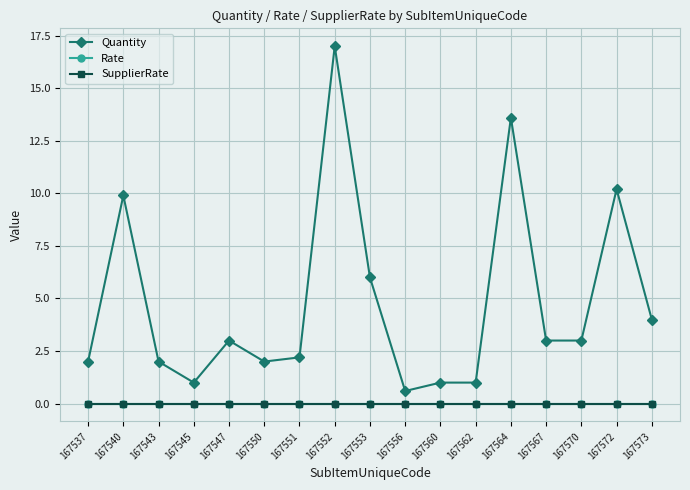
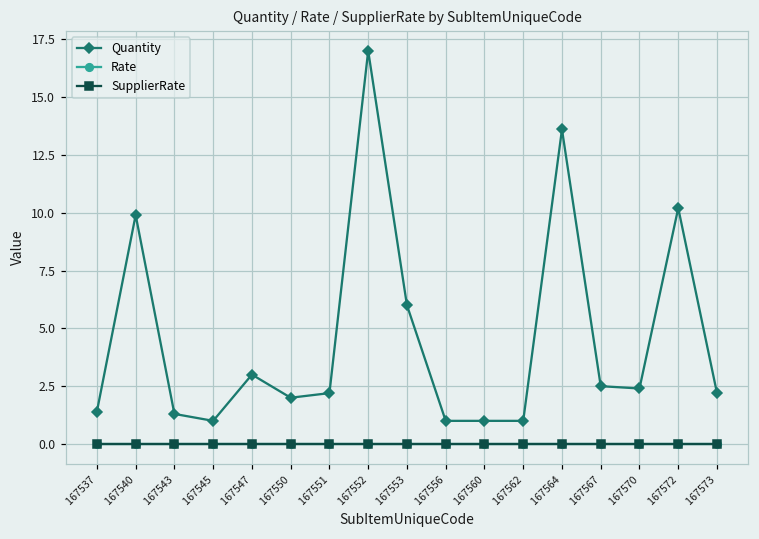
  {
    "Quantity": {
-     "167537": 2.0,
+     "167537": 1.4,
      "167540": 9.9,
-     "167543": 2.0,
+     "167543": 1.3,
      "167545": 1.0,
      "167547": 3.0,
      "167550": 2.0,
      "167551": 2.2,
      "167552": 17.0,
      "167553": 6.0,
-     "167556": 0.6,
+     "167556": 1.0,
      "167560": 1.0,
      "167562": 1.0,
      "167564": 13.6,
-     "167567": 3.0,
-     "167570": 3.0,
+     "167567": 2.5,
+     "167570": 2.4,
      "167572": 10.2,
-     "167573": 4.0
+     "167573": 2.2
    },
    "SupplierRate": {
      "167537": 0.0,
      "167540": 0.0,
      "167543": 0.0,
      "167545": 0.0,
      "167547": 0.0,
      "167550": 0.0,
      "167551": 0.0,
      "167552": 0.0,
      "167553": 0.0,
      "167556": 0.0,
      "167560": 0.0,
      "167562": 0.0,
      "167564": 0.0,
      "167567": 0.0,
      "167570": 0.0,
      "167572": 0.0,
      "167573": 0.0
    }
  }
